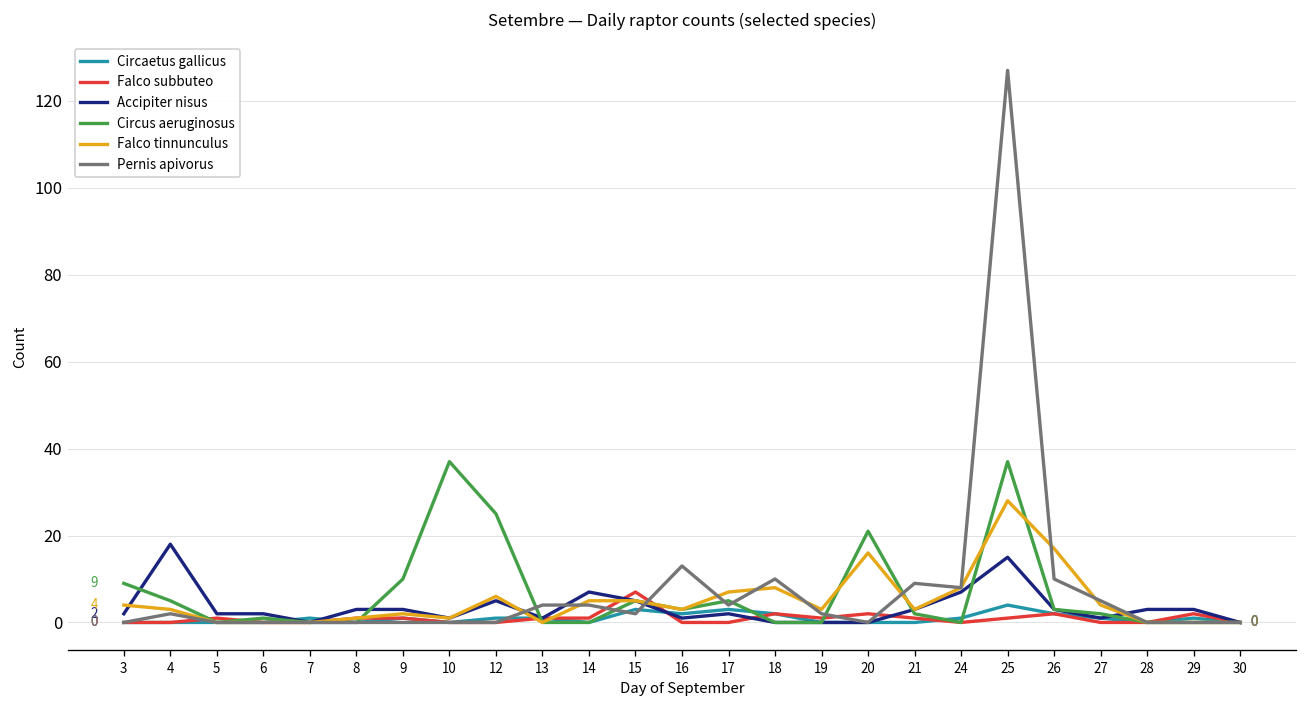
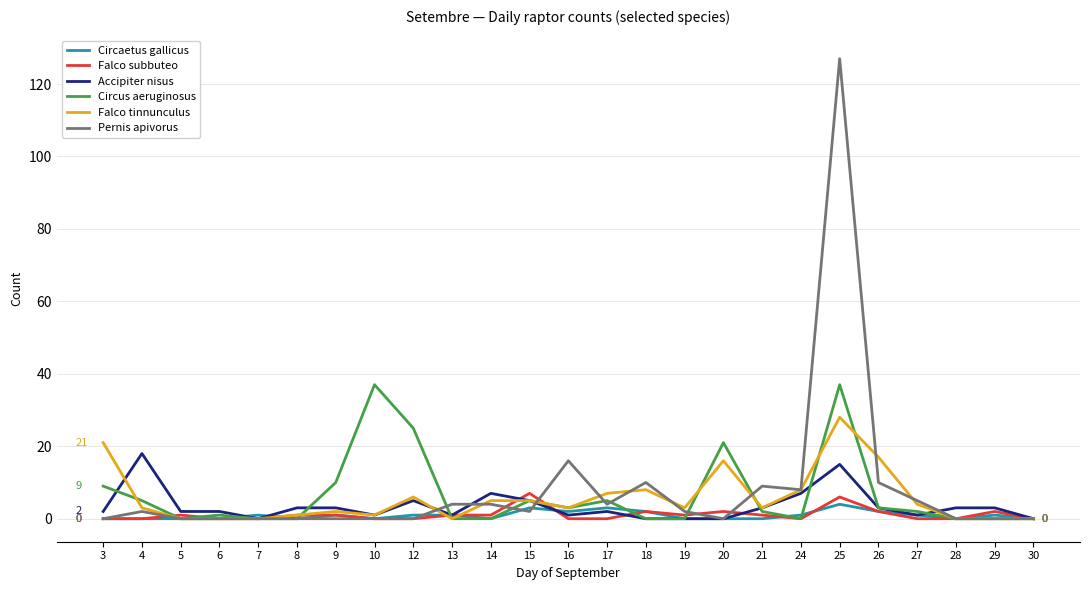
  {
    "Circaetus gallicus": {
      "7": 1,
      "12": 1,
      "15": 3,
      "16": 2,
      "17": 3,
      "21": 0,
      "24": 1,
      "25": 4,
      "29": 1
    },
    "Falco subbuteo": {
      "5": 1,
      "14": 1,
      "15": 7,
      "16": 0,
      "17": 0,
      "19": 1,
      "20": 2,
      "21": 1,
-     "25": 1,
+     "25": 6,
      "27": 0,
      "29": 2
    },
    "Accipiter nisus": {
      "4": 18,
      "5": 2,
      "6": 2,
      "8": 3,
      "9": 3,
      "12": 5,
      "14": 7,
      "16": 1,
      "17": 2,
      "24": 7,
      "25": 15,
      "28": 3,
      "29": 3
    },
    "Circus aeruginosus": {
      "3": 9
    },
    "Falco tinnunculus": {
-     "3": 4
+     "3": 21
    },
    "Pernis apivorus": {
      "4": 2,
      "9": 0,
      "13": 4,
      "14": 4,
      "15": 2,
-     "16": 13,
+     "16": 16,
      "17": 4,
      "18": 10,
      "19": 2,
      "21": 9,
      "25": 127,
      "26": 10,
      "27": 5
    }
  }
